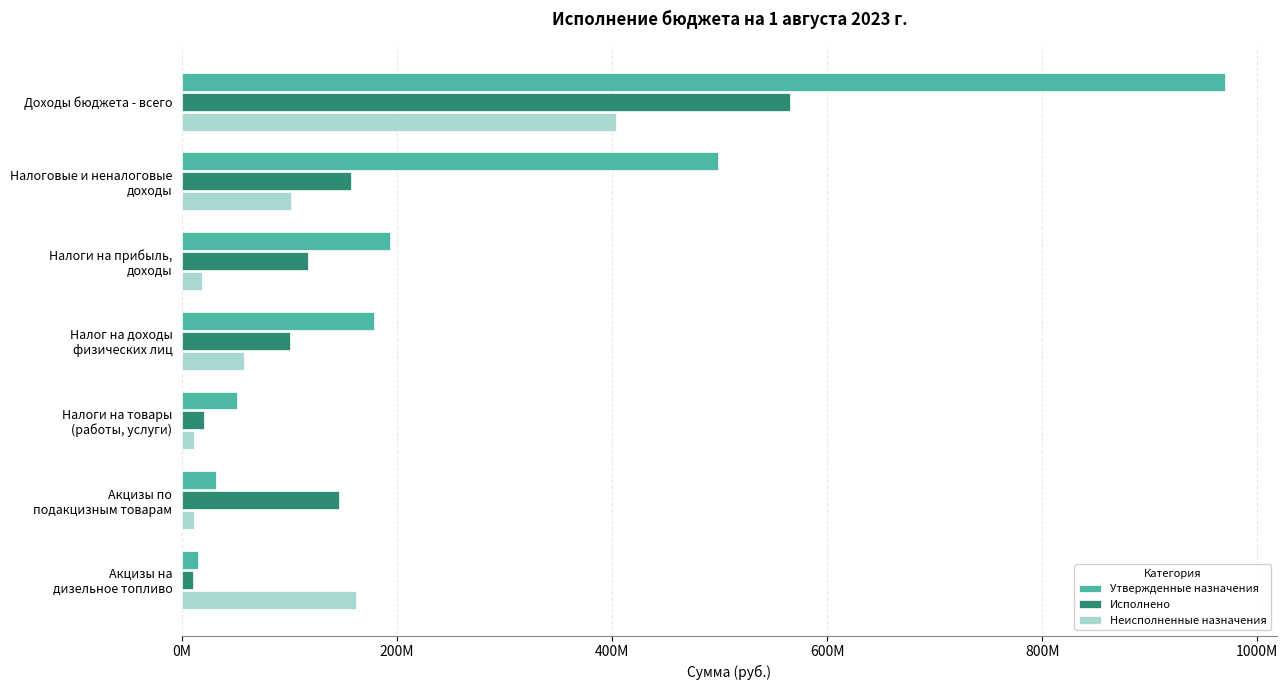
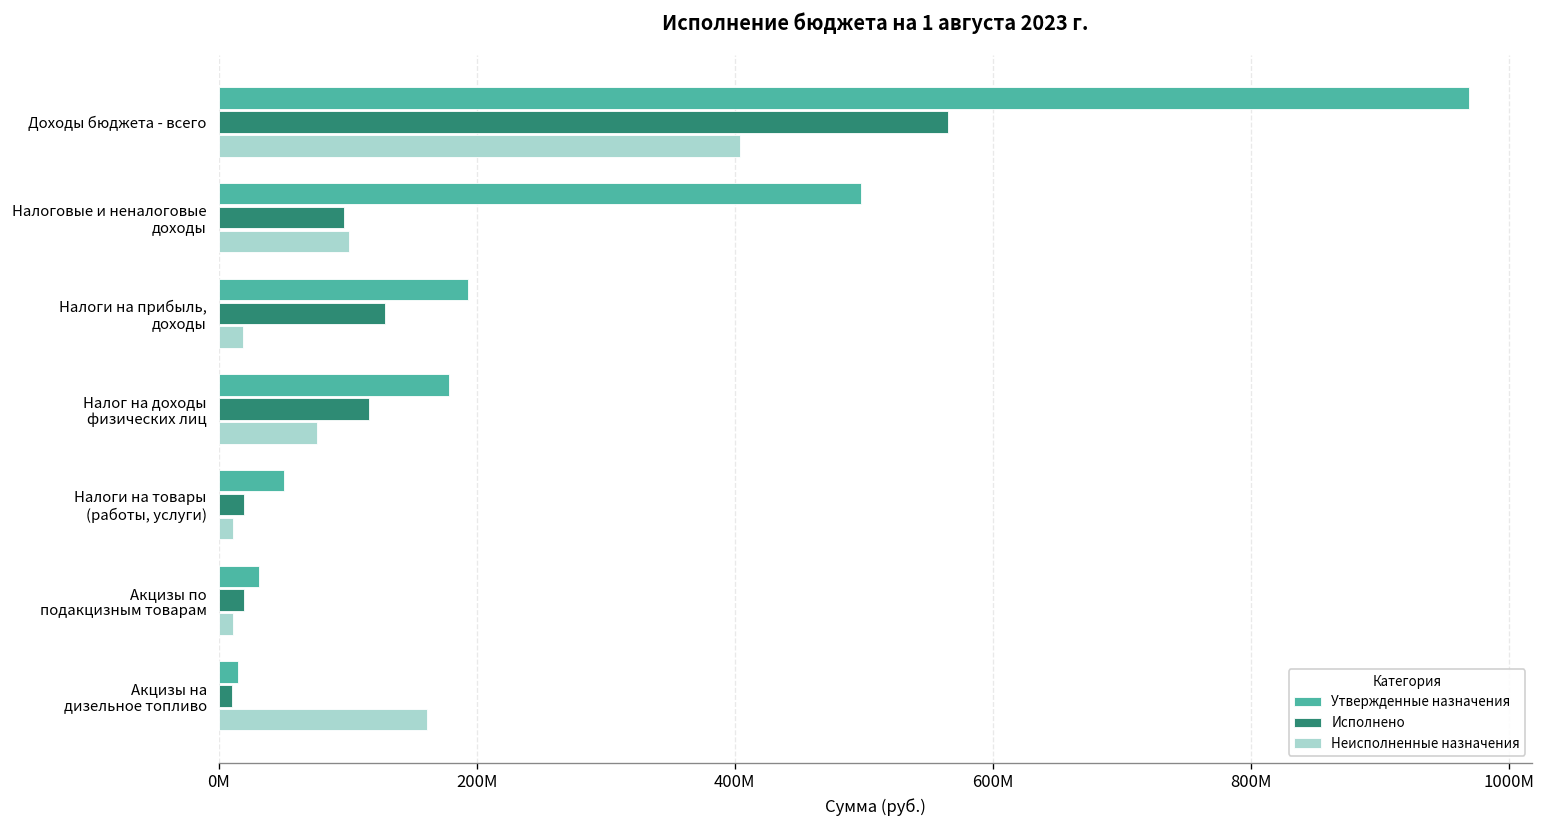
  {
    "Утвержденные назначения": {
      "Доходы бюджета - всего": 969000000,
      "Налоговые и неналоговые доходы": 498000000,
      "Налоги на прибыль, доходы": 193000000,
      "Налог на доходы физических лиц": 179000000,
      "Налоги на товары (работы, услуги)": 51000000,
      "Акцизы по подакцизным товарам": 31000000,
      "Акцизы на дизельное топливо": 15000000
    },
    "Исполнено": {
      "Доходы бюджета - всего": 566000000,
-     "Налоговые и неналоговые доходы": 157000000,
-     "Налоги на прибыль, доходы": 117000000,
-     "Налог на доходы физических лиц": 101000000,
+     "Налоговые и неналоговые доходы": 97000000,
+     "Налоги на прибыль, доходы": 129000000,
+     "Налог на доходы физических лиц": 117000000,
      "Налоги на товары (работы, услуги)": 20000000,
-     "Акцизы по подакцизным товарам": 146000000,
+     "Акцизы по подакцизным товарам": 20000000,
      "Акцизы на дизельное топливо": 10000000
    },
    "Неисполненные назначения": {
      "Доходы бюджета - всего": 404000000,
      "Налоговые и неналоговые доходы": 101000000,
      "Налоги на прибыль, доходы": 19000000,
-     "Налог на доходы физических лиц": 57000000,
+     "Налог на доходы физических лиц": 76000000,
      "Налоги на товары (работы, услуги)": 11000000,
      "Акцизы по подакцизным товарам": 11000000,
      "Акцизы на дизельное топливо": 162000000
    }
  }
